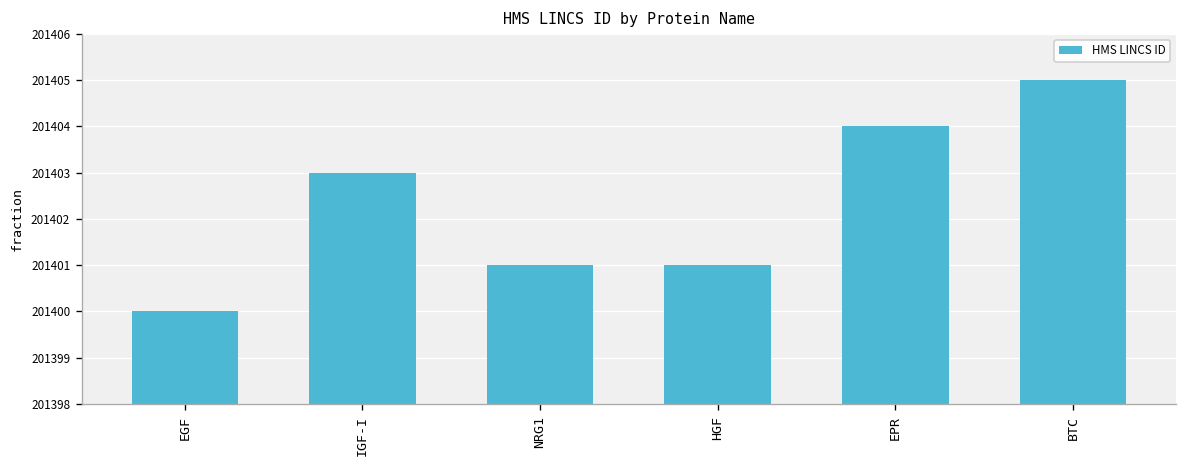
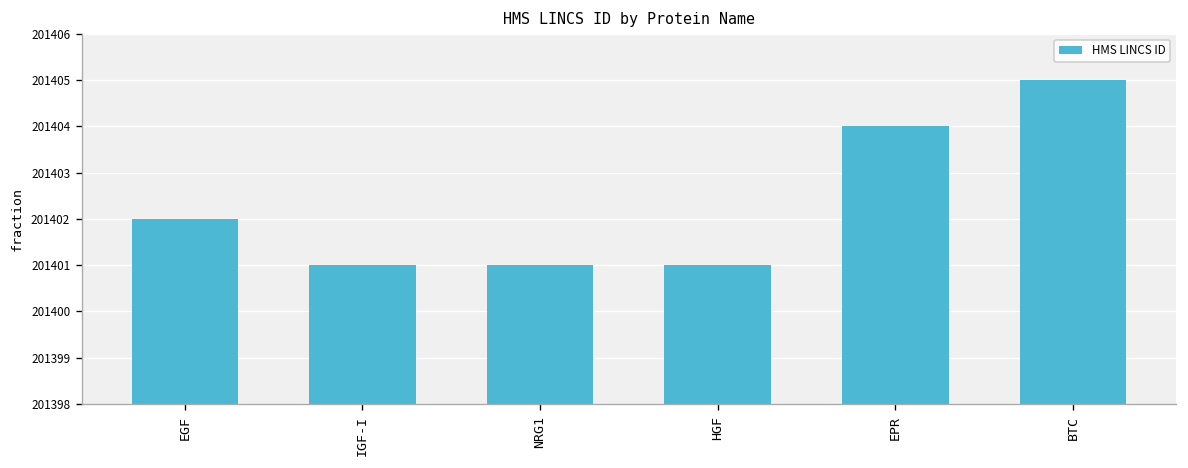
  {
-   "EGF": 201400,
-   "IGF-I": 201403,
+   "EGF": 201402,
+   "IGF-I": 201401,
    "NRG1": 201401,
    "HGF": 201401,
    "EPR": 201404,
    "BTC": 201405
  }
